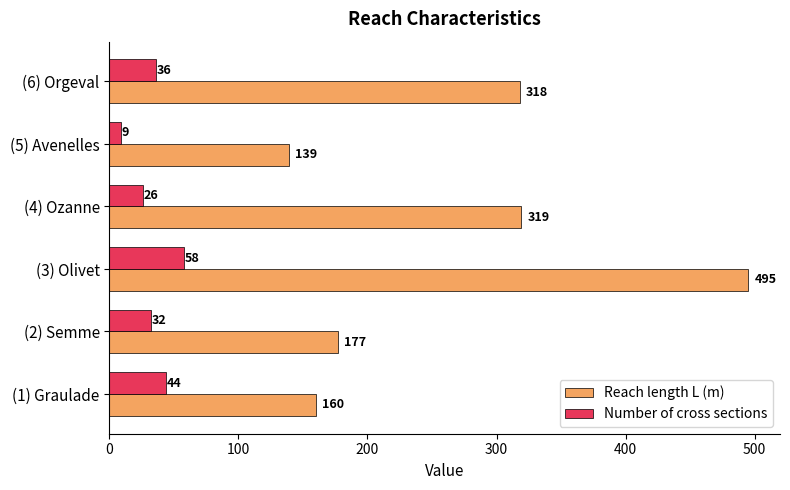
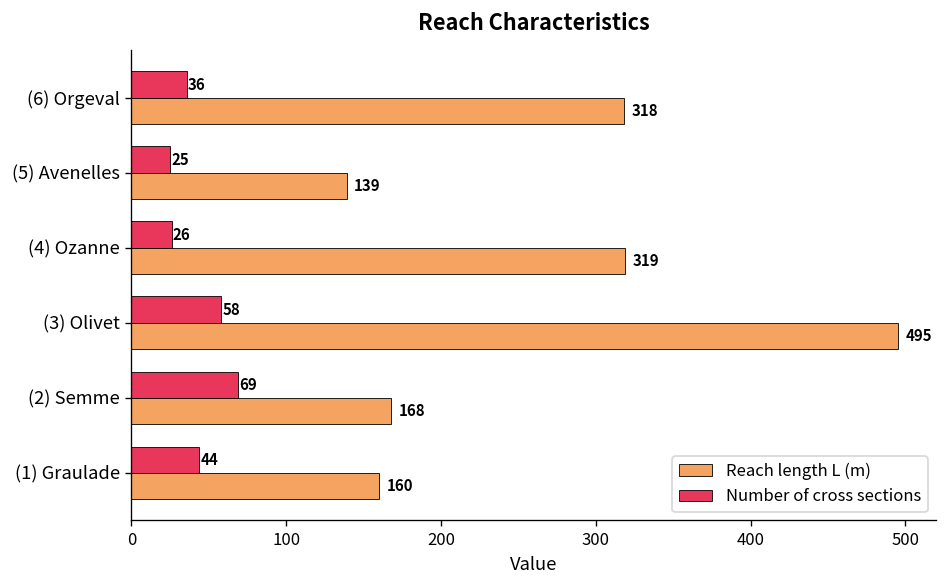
  {
    "Reach length L (m)": {
      "(6) Orgeval": 318,
      "(5) Avenelles": 139,
      "(4) Ozanne": 319,
      "(3) Olivet": 495,
-     "(2) Semme": 177,
+     "(2) Semme": 168,
      "(1) Graulade": 160
    },
    "Number of cross sections": {
      "(6) Orgeval": 36,
-     "(5) Avenelles": 9,
+     "(5) Avenelles": 25,
      "(4) Ozanne": 26,
      "(3) Olivet": 58,
-     "(2) Semme": 32,
+     "(2) Semme": 69,
      "(1) Graulade": 44
    }
  }
